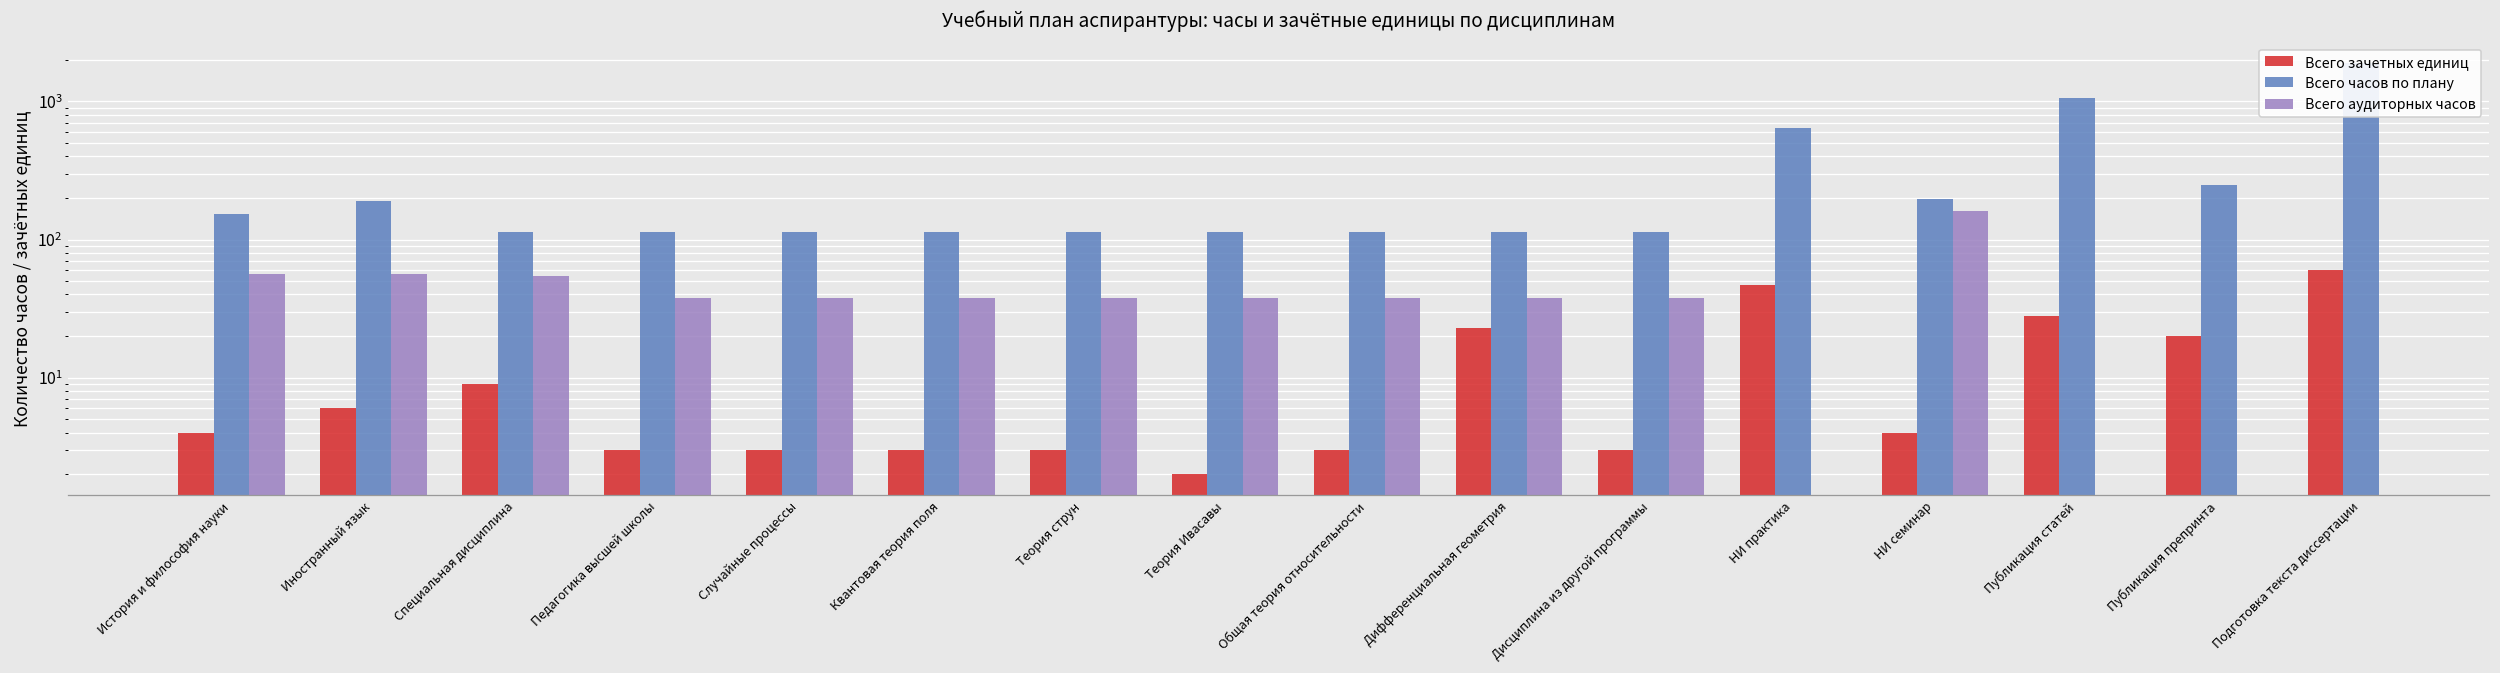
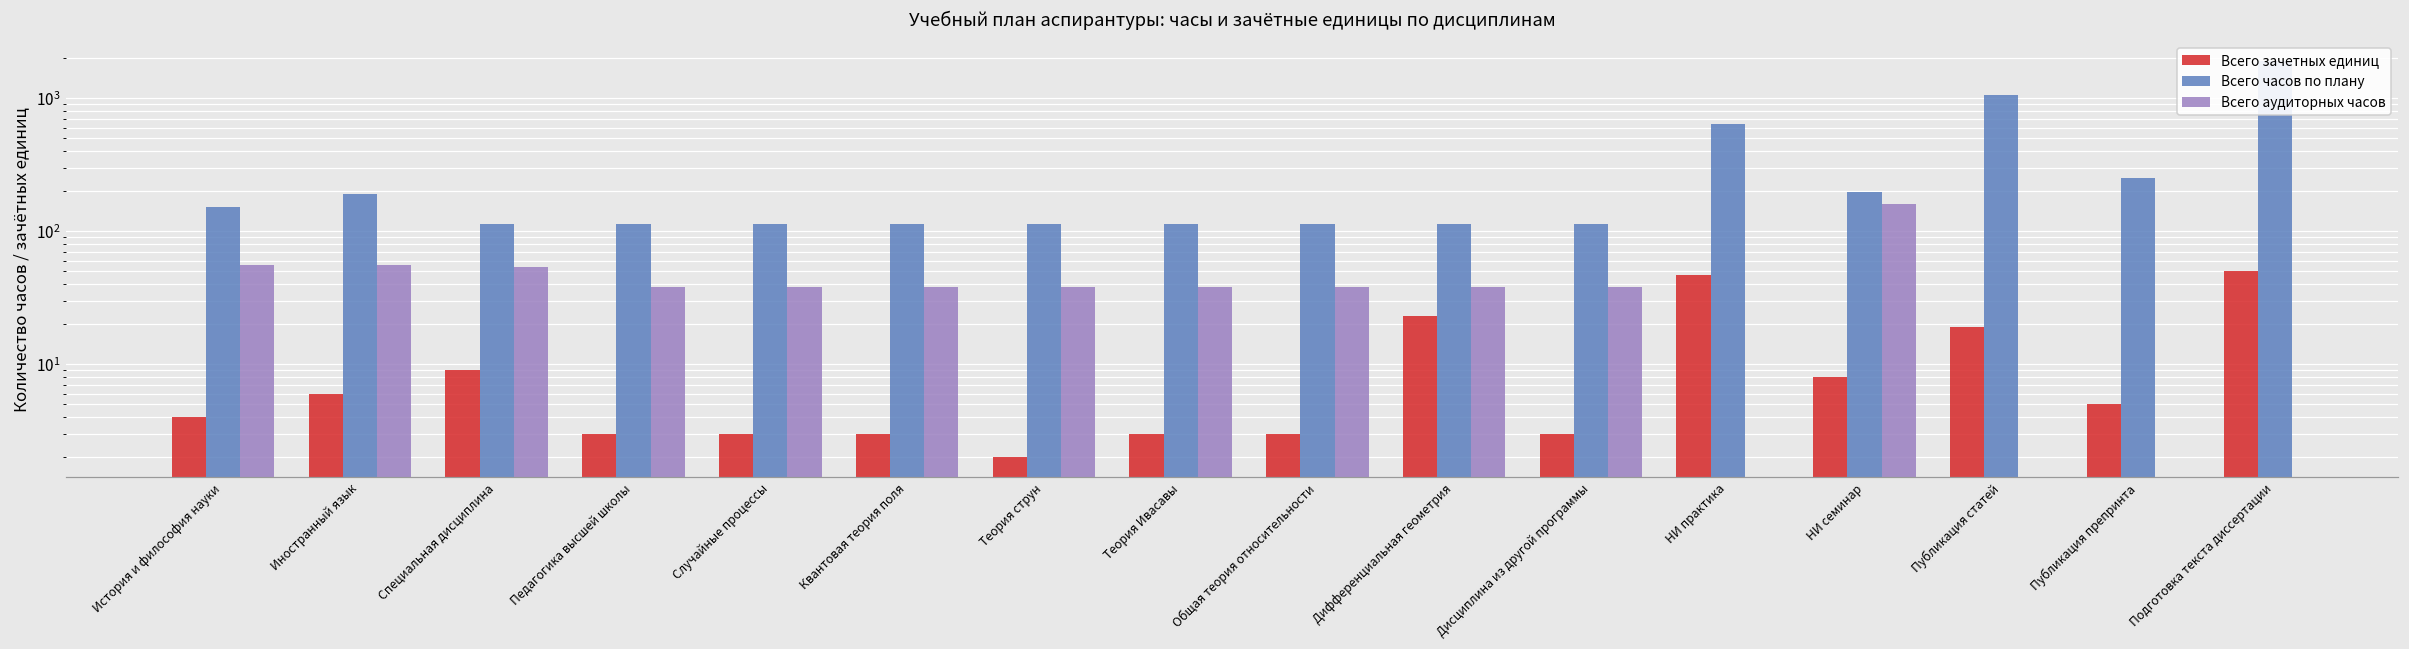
  {
    "Всего зачетных единиц": {
      "История и философия науки": 4,
      "Иностранный язык": 6,
      "Специальная дисциплина": 9,
      "Педагогика высшей школы": 3,
      "Случайные процессы": 3,
      "Квантовая теория поля": 3,
-     "Теория струн": 3,
-     "Теория Ивасавы": 2,
+     "Теория струн": 2,
+     "Теория Ивасавы": 3,
      "Общая теория относительности": 3,
      "Дифференциальная геометрия": 23,
      "Дисциплина из другой программы": 3,
      "НИ практика": 47,
-     "НИ семинар": 4,
-     "Публикация статей": 28,
-     "Публикация препринта": 20,
-     "Подготовка текста диссертации": 60
+     "НИ семинар": 8,
+     "Публикация статей": 19,
+     "Публикация препринта": 5,
+     "Подготовка текста диссертации": 50
    },
    "Всего часов по плану": {
      "История и философия науки": 150,
      "Иностранный язык": 190,
      "Специальная дисциплина": 110,
      "Педагогика высшей школы": 110,
      "Случайные процессы": 110,
      "Квантовая теория поля": 110,
      "Теория струн": 110,
      "Теория Ивасавы": 110,
      "Общая теория относительности": 110,
      "Дифференциальная геометрия": 110,
      "Дисциплина из другой программы": 110,
      "НИ практика": 600,
      "НИ семинар": 200,
      "Публикация статей": 1100,
      "Публикация препринта": 250
    }
  }
